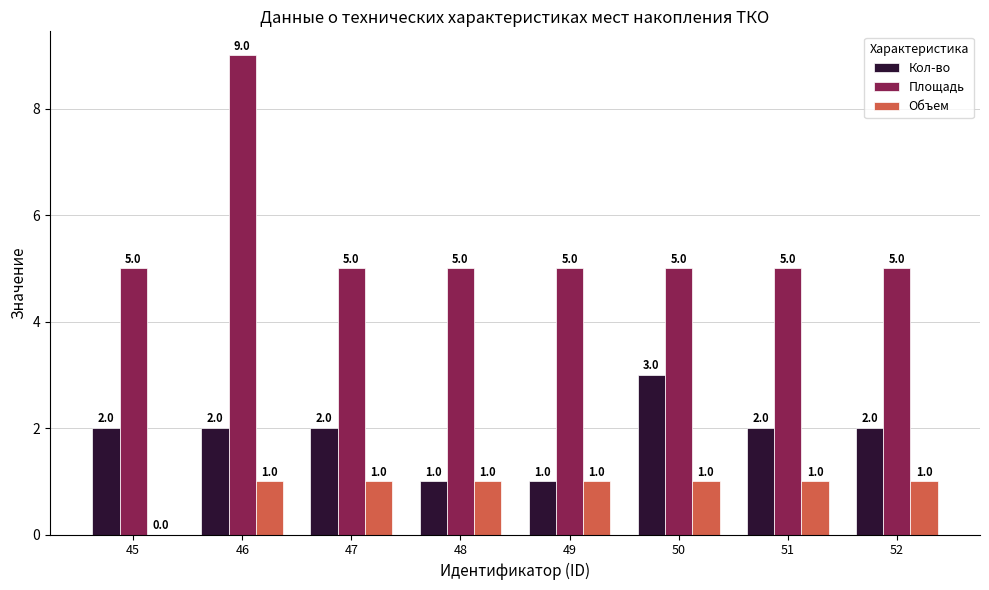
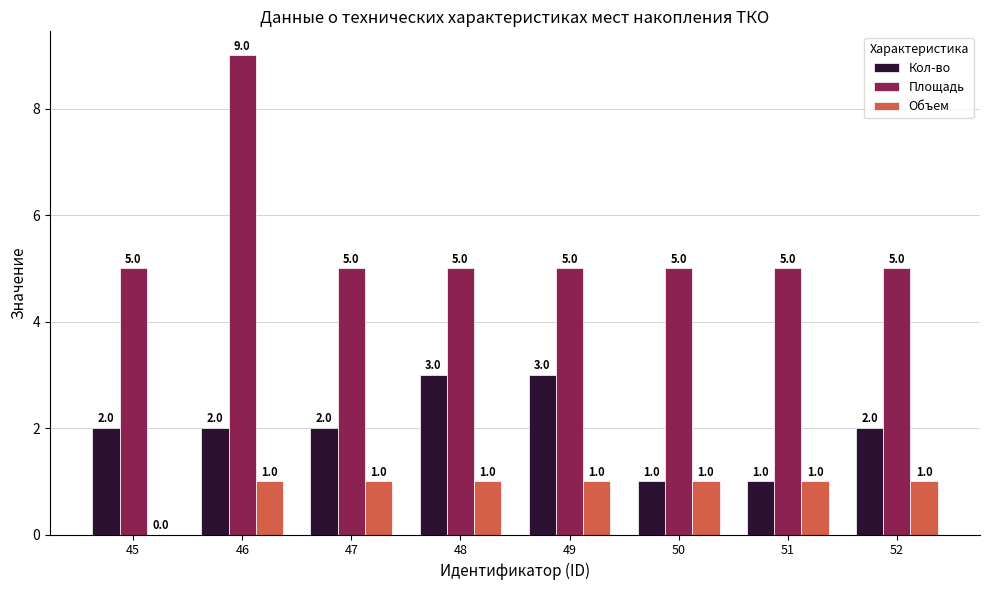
  {
    "Кол-во": {
      "45": 2.0,
      "46": 2.0,
      "47": 2.0,
-     "48": 1.0,
-     "49": 1.0,
-     "50": 3.0,
-     "51": 2.0,
+     "48": 3.0,
+     "49": 3.0,
+     "50": 1.0,
+     "51": 1.0,
      "52": 2.0
    },
    "Площадь": {
      "45": 5.0,
      "46": 9.0,
      "47": 5.0,
      "48": 5.0,
      "49": 5.0,
      "50": 5.0,
      "51": 5.0,
      "52": 5.0
    },
    "Объем": {
      "45": 0.0,
      "46": 1.0,
      "47": 1.0,
      "48": 1.0,
      "49": 1.0,
      "50": 1.0,
      "51": 1.0,
      "52": 1.0
    }
  }
